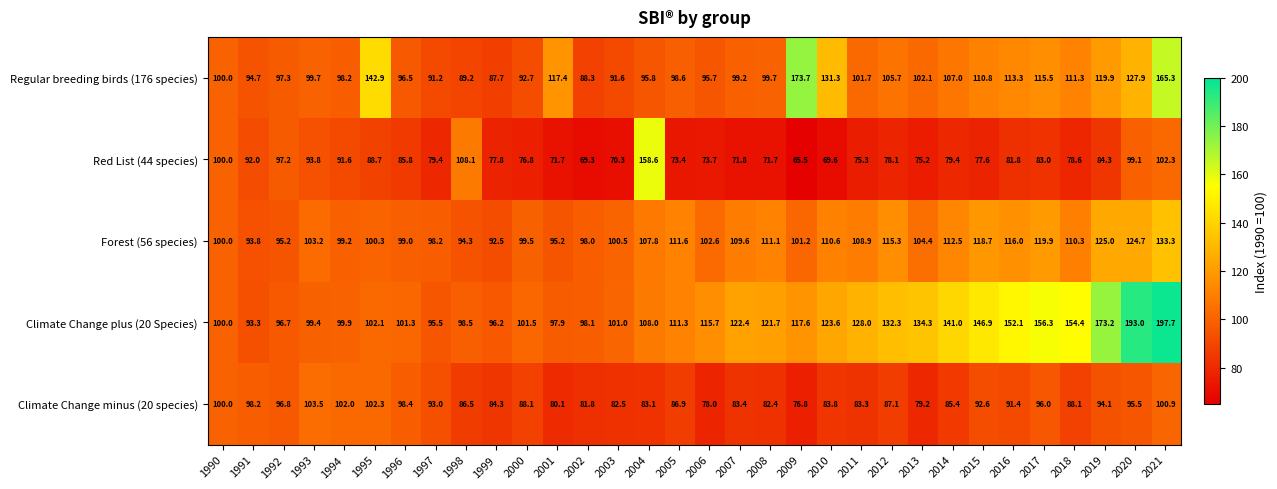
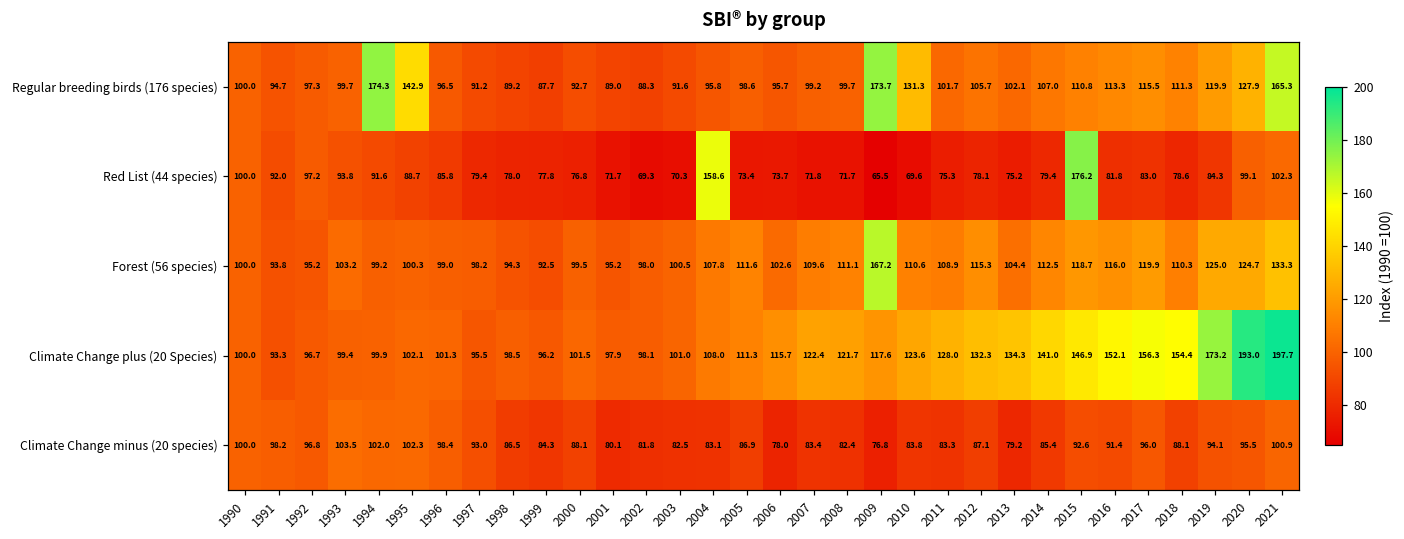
  {
    "Regular breeding birds (176 species)": {
      "1990": 100.0,
      "1991": 94.7,
      "1992": 97.3,
      "1993": 99.7,
-     "1994": 98.2,
+     "1994": 174.3,
      "1995": 142.9,
      "1996": 96.5,
      "1997": 91.2,
      "1998": 89.2,
      "1999": 87.7,
      "2000": 92.7,
-     "2001": 117.4,
+     "2001": 89.0,
      "2002": 88.3,
      "2003": 91.6,
      "2004": 95.8,
      "2005": 98.6,
      "2006": 95.7,
      "2007": 99.2,
      "2008": 99.7,
      "2009": 173.7,
      "2010": 131.3,
      "2011": 101.7,
      "2012": 105.7,
      "2013": 102.1,
      "2014": 107.0,
      "2015": 110.8,
      "2016": 113.3,
      "2017": 115.5,
      "2018": 111.3,
      "2019": 119.9,
      "2020": 127.9,
      "2021": 165.3
    },
    "Red List (44 species)": {
      "1990": 100.0,
      "1991": 92.0,
      "1992": 97.2,
      "1993": 93.8,
      "1994": 91.6,
      "1995": 88.7,
      "1996": 85.8,
      "1997": 79.4,
-     "1998": 108.1,
+     "1998": 78.0,
      "1999": 77.8,
      "2000": 76.8,
      "2001": 71.7,
      "2002": 69.3,
      "2003": 70.3,
      "2004": 158.6,
      "2005": 73.4,
      "2006": 73.7,
      "2007": 71.8,
      "2008": 71.7,
      "2009": 65.5,
      "2010": 69.6,
      "2011": 75.3,
      "2012": 78.1,
      "2013": 75.2,
      "2014": 79.4,
-     "2015": 77.6,
+     "2015": 176.2,
      "2016": 81.8,
      "2017": 83.0,
      "2018": 78.6,
      "2019": 84.3,
      "2020": 99.1,
      "2021": 102.3
    },
    "Forest (56 species)": {
      "1990": 100.0,
      "1991": 93.8,
      "1992": 95.2,
      "1993": 103.2,
      "1994": 99.2,
      "1995": 100.3,
      "1996": 99.0,
      "1997": 98.2,
      "1998": 94.3,
      "1999": 92.5,
      "2000": 99.5,
      "2001": 95.2,
      "2002": 98.0,
      "2003": 100.5,
      "2004": 107.8,
      "2005": 111.6,
      "2006": 102.6,
      "2007": 109.6,
      "2008": 111.1,
-     "2009": 101.2,
+     "2009": 167.2,
      "2010": 110.6,
      "2011": 108.9,
      "2012": 115.3,
      "2013": 104.4,
      "2014": 112.5,
      "2015": 118.7,
      "2016": 116.0,
      "2017": 119.9,
      "2018": 110.3,
      "2019": 125.0,
      "2020": 124.7,
      "2021": 133.3
    },
    "Climate Change plus (20 Species)": {
      "1990": 100.0,
      "1991": 93.3,
      "1992": 96.7,
      "1993": 99.4,
      "1994": 99.9,
      "1995": 102.1,
      "1996": 101.3,
      "1997": 95.5,
      "1998": 98.5,
      "1999": 96.2,
      "2000": 101.5,
      "2001": 97.9,
      "2002": 98.1,
      "2003": 101.0,
      "2004": 108.0,
      "2005": 111.3,
      "2006": 115.7,
      "2007": 122.4,
      "2008": 121.7,
      "2009": 117.6,
      "2010": 123.6,
      "2011": 128.0,
      "2012": 132.3,
      "2013": 134.3,
      "2014": 141.0,
      "2015": 146.9,
      "2016": 152.1,
      "2017": 156.3,
      "2018": 154.4,
      "2019": 173.2,
      "2020": 193.0,
      "2021": 197.7
    },
    "Climate Change minus (20 species)": {
      "1990": 100.0,
      "1991": 98.2,
      "1992": 96.8,
      "1993": 103.5,
      "1994": 102.0,
      "1995": 102.3,
      "1996": 98.4,
      "1997": 93.0,
      "1998": 86.5,
      "1999": 84.3,
      "2000": 88.1,
      "2001": 80.1,
      "2002": 81.8,
      "2003": 82.5,
      "2004": 83.1,
      "2005": 86.9,
      "2006": 78.0,
      "2007": 83.4,
      "2008": 82.4,
      "2009": 76.8,
      "2010": 83.8,
      "2011": 83.3,
      "2012": 87.1,
      "2013": 79.2,
      "2014": 85.4,
      "2015": 92.6,
      "2016": 91.4,
      "2017": 96.0,
      "2018": 88.1,
      "2019": 94.1,
      "2020": 95.5,
      "2021": 100.9
    }
  }
